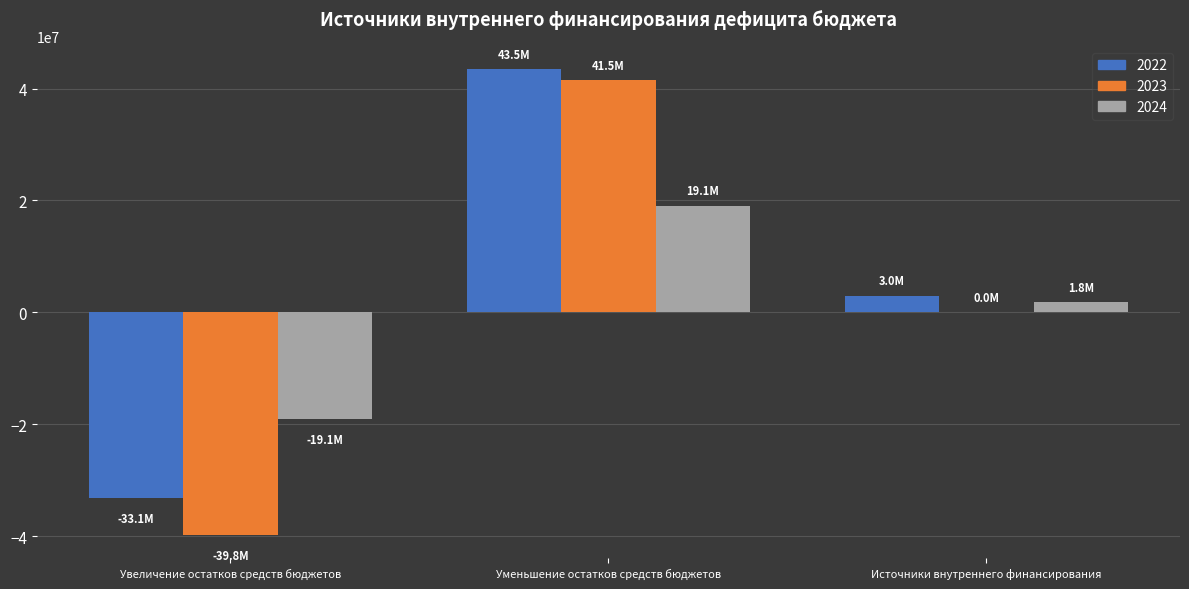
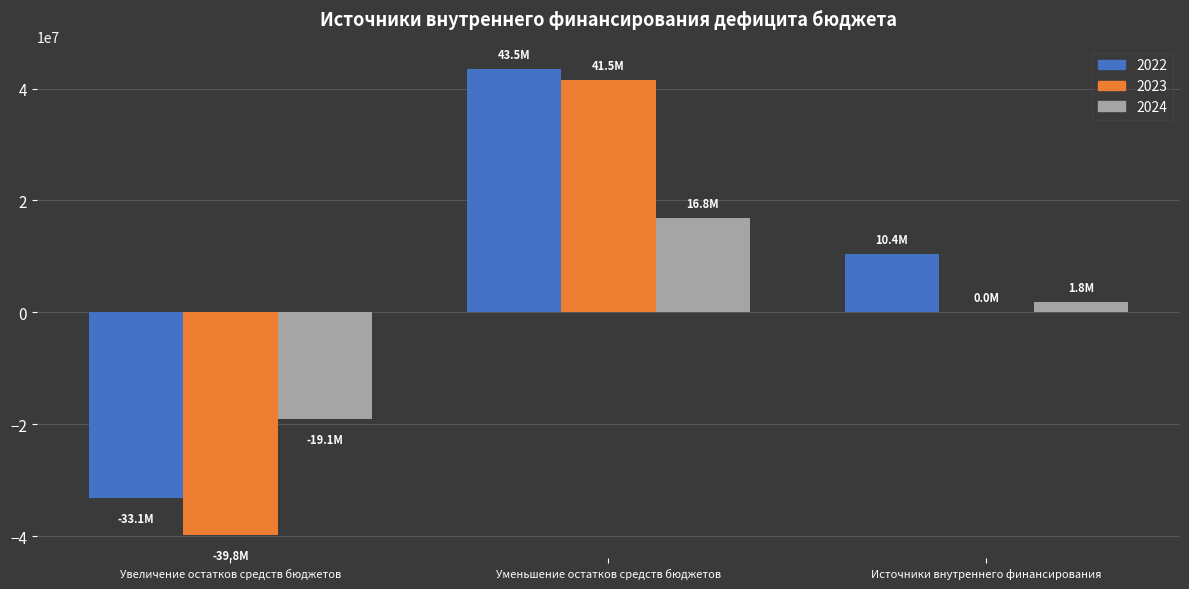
  {
    "2022": {
      "Увеличение остатков средств бюджетов": "-33.1M",
      "Уменьшение остатков средств бюджетов": "43.5M",
-     "Источники внутреннего финансирования": "3.0M"
+     "Источники внутреннего финансирования": "10.4M"
    },
    "2023": {
      "Увеличение остатков средств бюджетов": "-39.8M",
      "Уменьшение остатков средств бюджетов": "41.5M",
      "Источники внутреннего финансирования": "0.0M"
    },
    "2024": {
      "Увеличение остатков средств бюджетов": "-19.1M",
-     "Уменьшение остатков средств бюджетов": "19.1M",
+     "Уменьшение остатков средств бюджетов": "16.8M",
      "Источники внутреннего финансирования": "1.8M"
    }
  }
